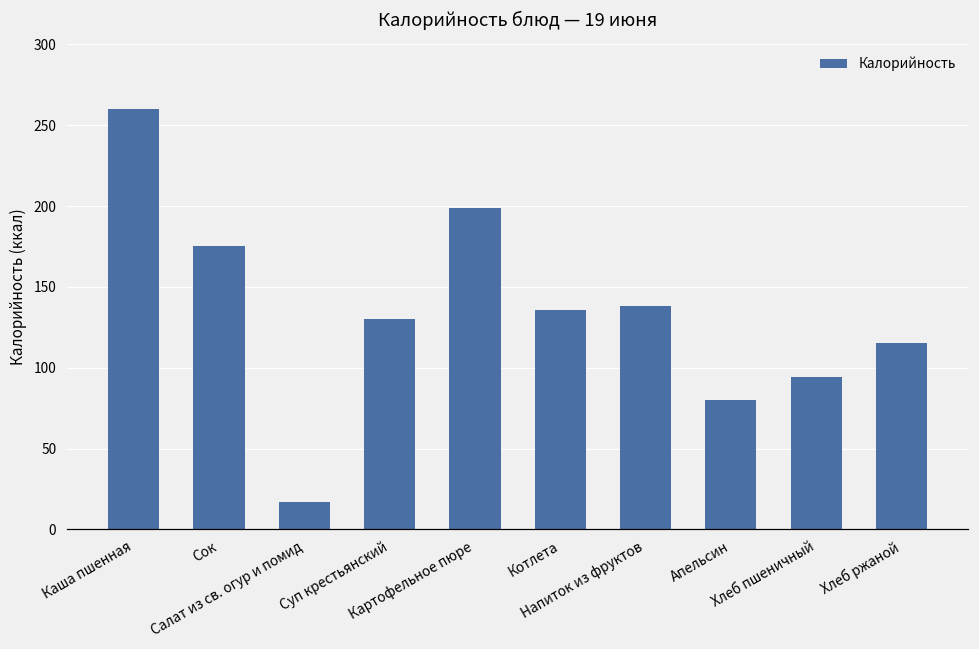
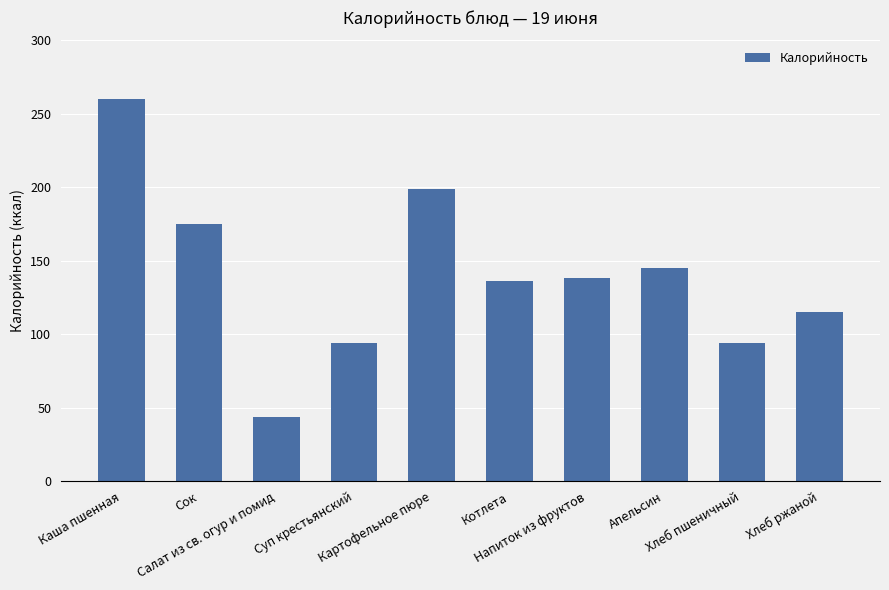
  {
    "Каша пшенная": 260,
    "Сок": 175,
-   "Салат из св. огур и помид": 17,
-   "Суп крестьянский": 130,
+   "Салат из св. огур и помид": 44,
+   "Суп крестьянский": 94,
    "Картофельное пюре": 199,
    "Котлета": 136,
    "Напиток из фруктов": 138,
-   "Апельсин": 80,
+   "Апельсин": 145,
    "Хлеб пшеничный": 94,
    "Хлеб ржаной": 115
  }
